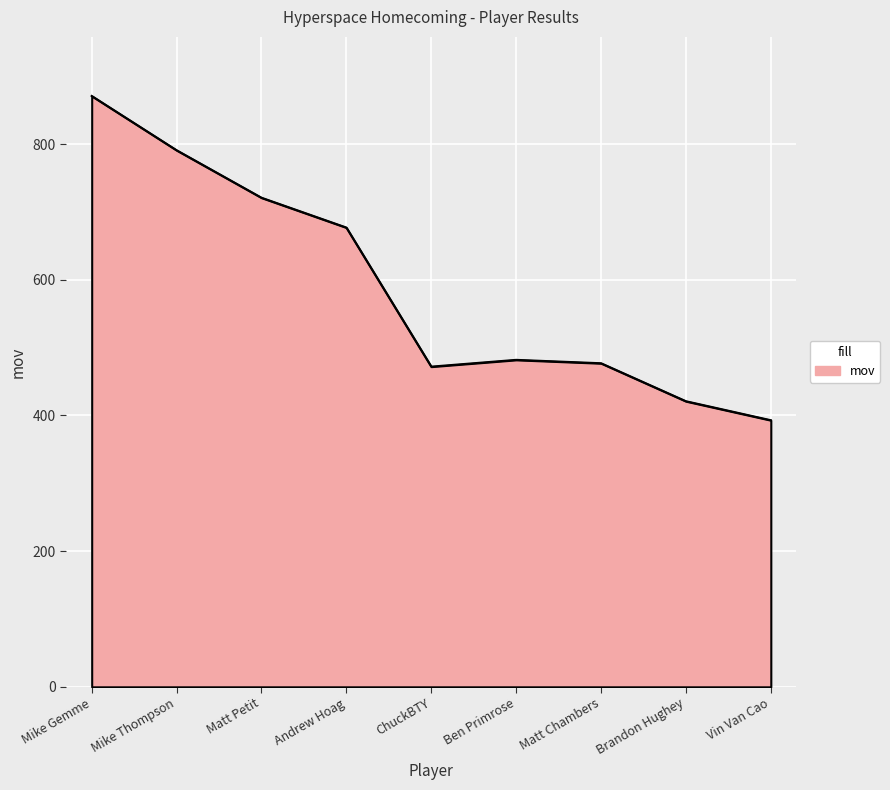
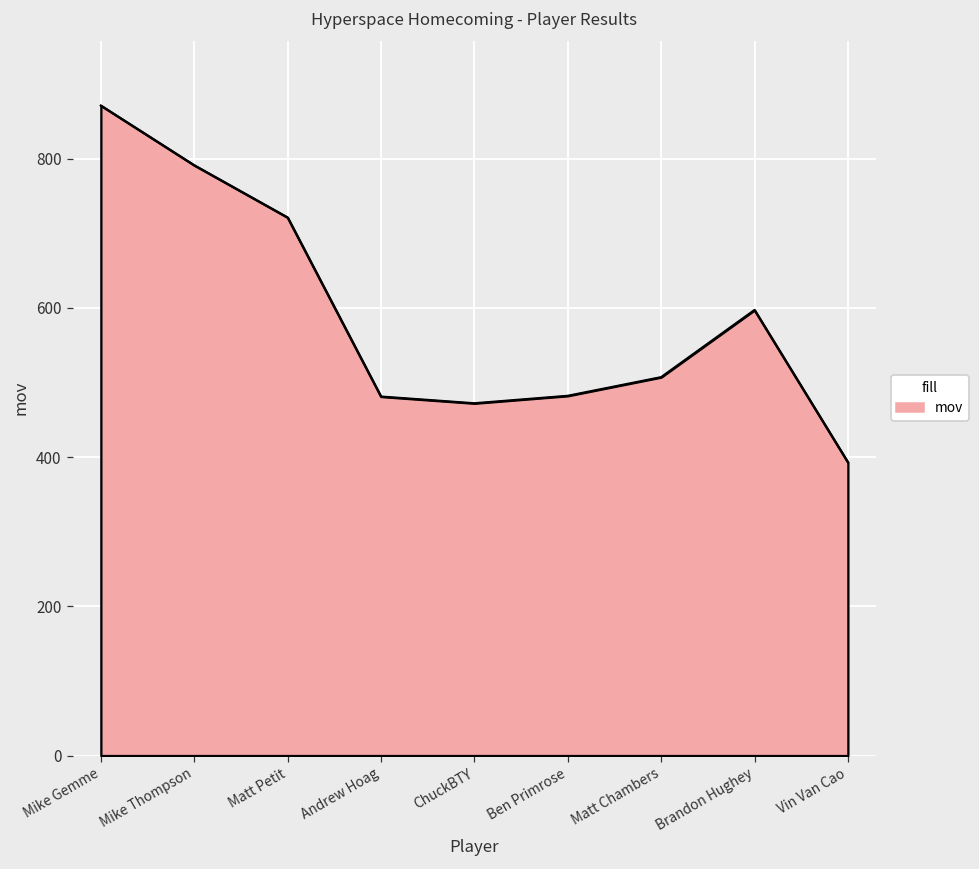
  {
    "Mike Gemme": 870,
    "Mike Thompson": 790,
    "Matt Petit": 720,
-   "Andrew Hoag": 680,
+   "Andrew Hoag": 480,
    "ChuckBTY": 470,
    "Ben Primrose": 480,
-   "Matt Chambers": 480,
-   "Brandon Hughey": 420,
+   "Matt Chambers": 510,
+   "Brandon Hughey": 600,
    "Vin Van Cao": 390
  }
